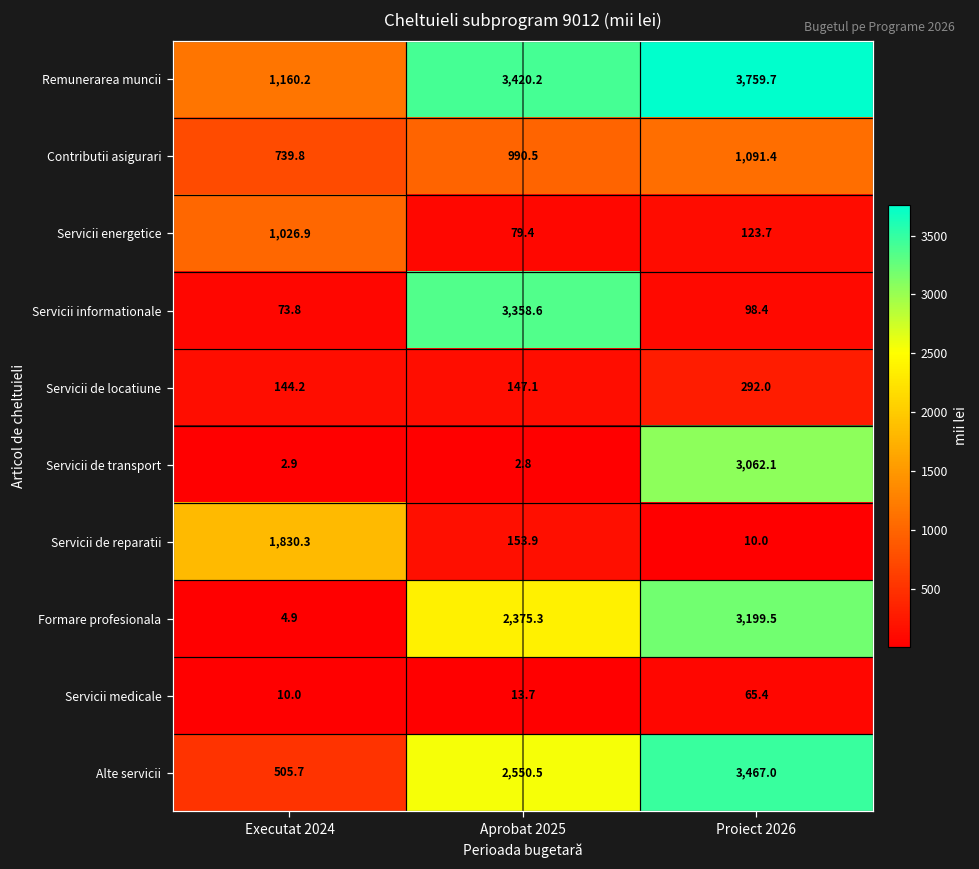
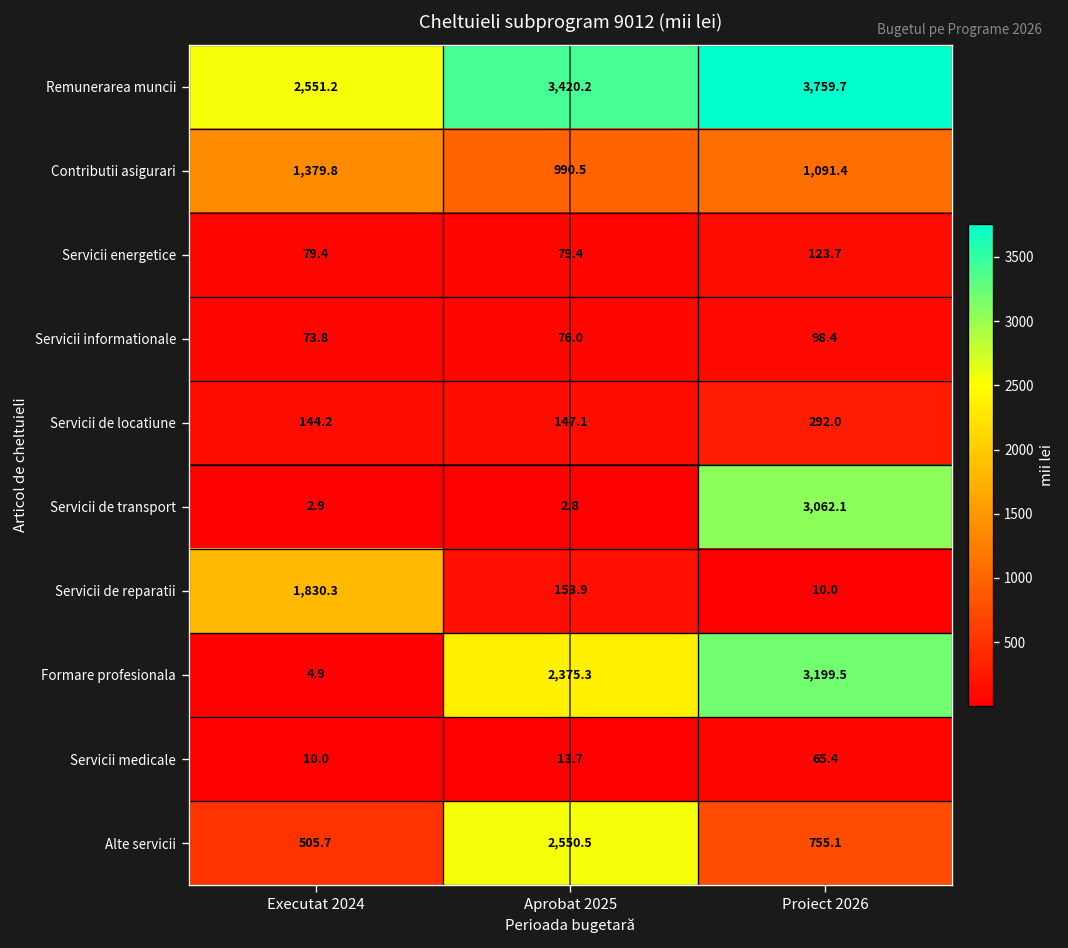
  {
    "Remunerarea muncii": {
-     "Executat 2024": "1,160.2",
+     "Executat 2024": "2,551.2",
      "Aprobat 2025": "3,420.2",
      "Proiect 2026": "3,759.7"
    },
    "Contributii asigurari": {
-     "Executat 2024": "739.8",
+     "Executat 2024": "1,379.8",
      "Aprobat 2025": "990.5",
      "Proiect 2026": "1,091.4"
    },
    "Servicii energetice": {
-     "Executat 2024": "1,026.9",
+     "Executat 2024": "79.4",
      "Aprobat 2025": "79.4",
      "Proiect 2026": "123.7"
    },
    "Servicii informationale": {
      "Executat 2024": "73.8",
-     "Aprobat 2025": "3,358.6",
+     "Aprobat 2025": "76.0",
      "Proiect 2026": "98.4"
    },
    "Servicii de locatiune": {
      "Executat 2024": "144.2",
      "Aprobat 2025": "147.1",
      "Proiect 2026": "292.0"
    },
    "Servicii de transport": {
      "Executat 2024": "2.9",
      "Aprobat 2025": "2.8",
      "Proiect 2026": "3,062.1"
    },
    "Servicii de reparatii": {
      "Executat 2024": "1,830.3",
      "Aprobat 2025": "153.9",
      "Proiect 2026": "10.0"
    },
    "Formare profesionala": {
      "Executat 2024": "4.9",
      "Aprobat 2025": "2,375.3",
      "Proiect 2026": "3,199.5"
    },
    "Servicii medicale": {
      "Executat 2024": "10.0",
      "Aprobat 2025": "13.7",
      "Proiect 2026": "65.4"
    },
    "Alte servicii": {
      "Executat 2024": "505.7",
      "Aprobat 2025": "2,550.5",
-     "Proiect 2026": "3,467.0"
+     "Proiect 2026": "755.1"
    }
  }
